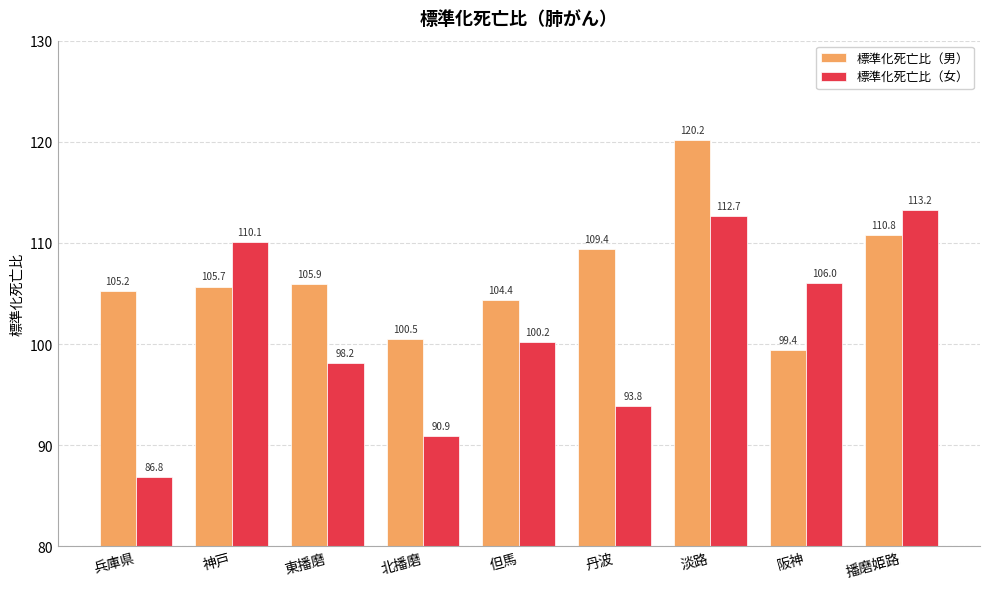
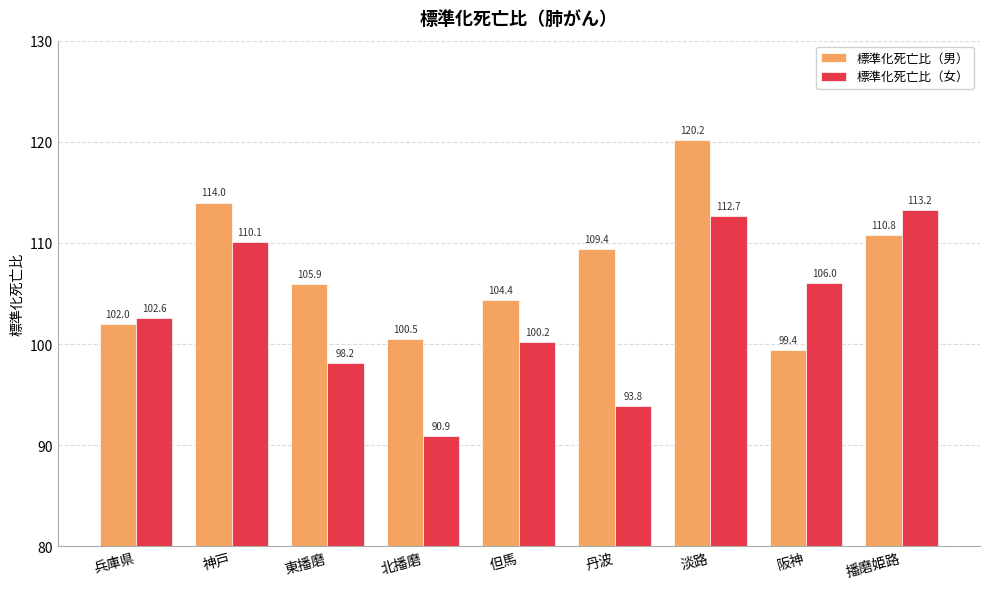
  {
    "標準化死亡比（男）": {
-     "兵庫県": 105.2,
-     "神戸": 105.7,
+     "兵庫県": 102.0,
+     "神戸": 114.0,
      "東播磨": 105.9,
      "北播磨": 100.5,
      "但馬": 104.4,
      "丹波": 109.4,
      "淡路": 120.2,
      "阪神": 99.4,
      "播磨姫路": 110.8
    },
    "標準化死亡比（女）": {
-     "兵庫県": 86.8,
+     "兵庫県": 102.6,
      "神戸": 110.1,
      "東播磨": 98.2,
      "北播磨": 90.9,
      "但馬": 100.2,
      "丹波": 93.8,
      "淡路": 112.7,
      "阪神": 106.0,
      "播磨姫路": 113.2
    }
  }
